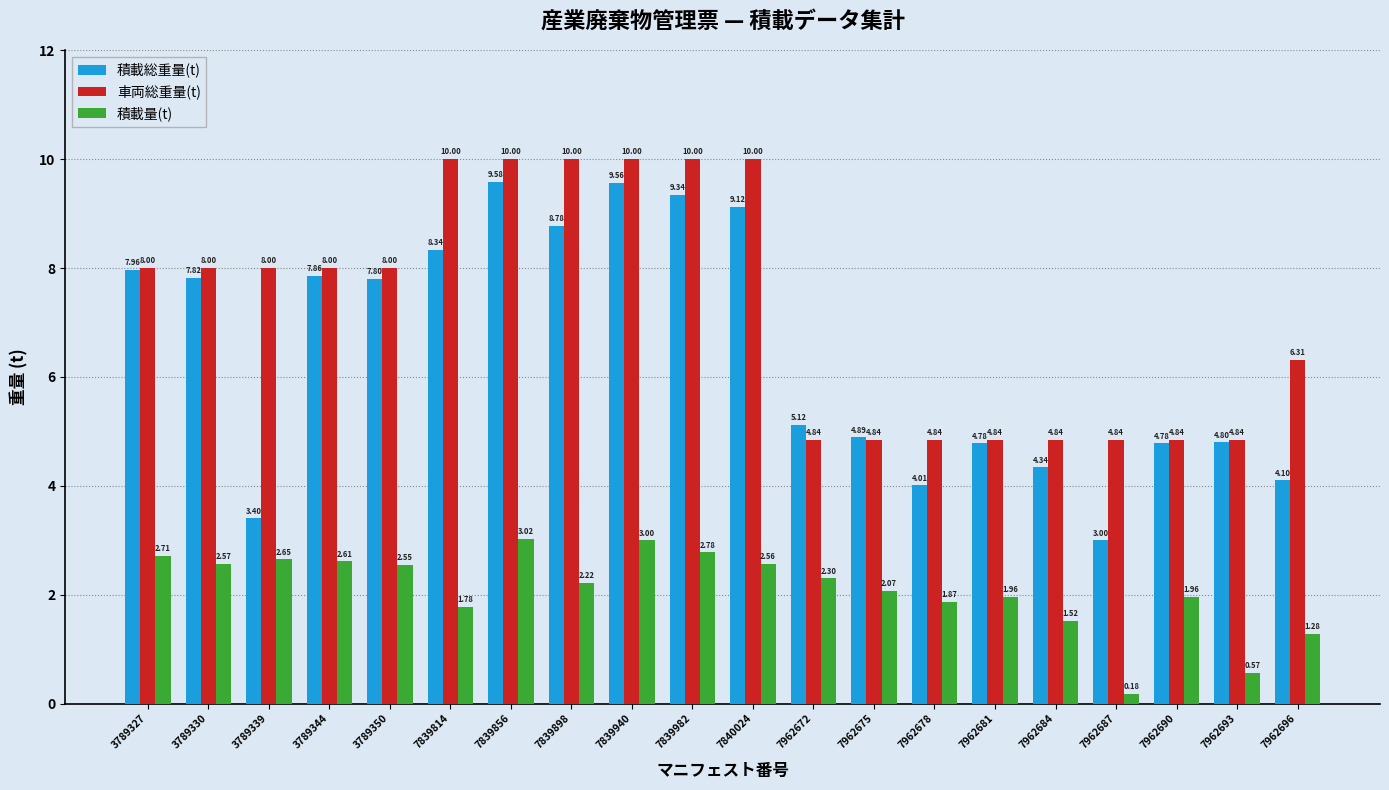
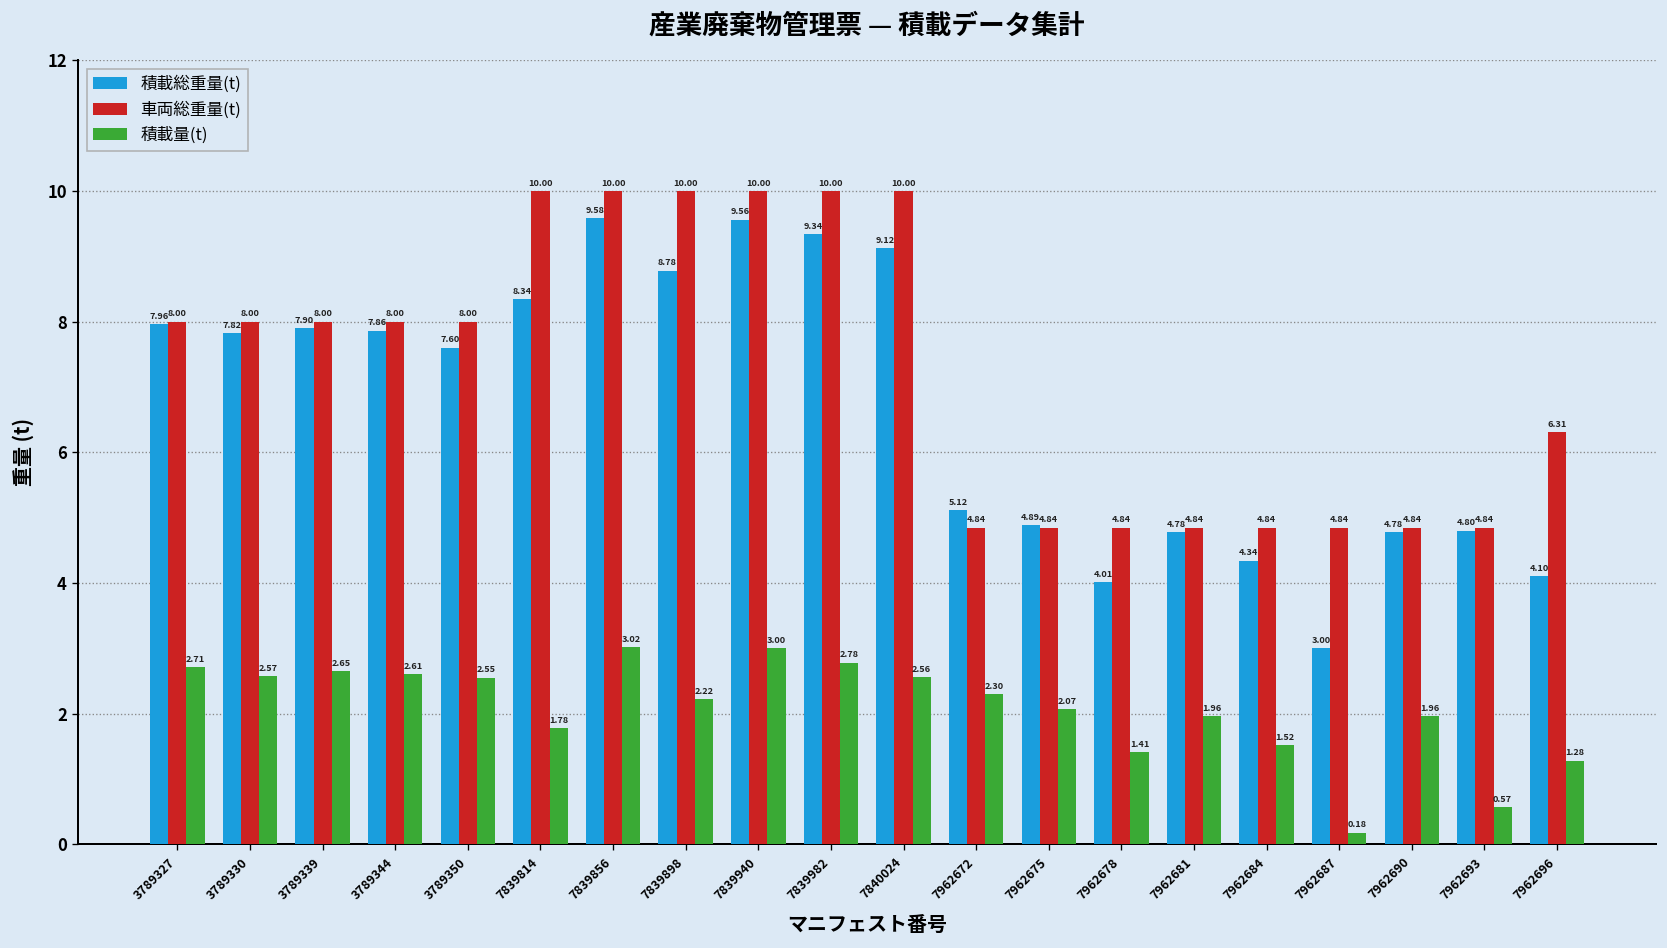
  {
    "積載総重量(t)": {
      "3789327": 7.96,
      "3789330": 7.82,
-     "3789339": 3.40,
+     "3789339": 7.90,
      "3789344": 7.86,
-     "3789350": 7.80,
+     "3789350": 7.60,
      "7839814": 8.34,
      "7839856": 9.58,
      "7839898": 8.78,
      "7839940": 9.56,
      "7839982": 9.34,
      "7840024": 9.12,
      "7962672": 5.12,
      "7962675": 4.89,
      "7962678": 4.01,
      "7962681": 4.78,
      "7962684": 4.34,
      "7962687": 3.00,
      "7962690": 4.78,
      "7962693": 4.80,
      "7962696": 4.10
    },
    "車両総重量(t)": {
      "3789327": 8.00,
      "3789330": 8.00,
      "3789339": 8.00,
      "3789344": 8.00,
      "3789350": 8.00,
      "7839814": 10.00,
      "7839856": 10.00,
      "7839898": 10.00,
      "7839940": 10.00,
      "7839982": 10.00,
      "7840024": 10.00,
      "7962672": 4.84,
      "7962675": 4.84,
      "7962678": 4.84,
      "7962681": 4.84,
      "7962684": 4.84,
      "7962687": 4.84,
      "7962690": 4.84,
      "7962693": 4.84,
      "7962696": 6.31
    },
    "積載量(t)": {
      "3789327": 2.71,
      "3789330": 2.57,
      "3789339": 2.65,
      "3789344": 2.61,
      "3789350": 2.55,
      "7839814": 1.78,
      "7839856": 3.02,
      "7839898": 2.22,
      "7839940": 3.00,
      "7839982": 2.78,
      "7840024": 2.56,
      "7962672": 2.30,
      "7962675": 2.07,
-     "7962678": 1.87,
+     "7962678": 1.41,
      "7962681": 1.96,
      "7962684": 1.52,
      "7962687": 0.18,
      "7962690": 1.96,
      "7962693": 0.57,
      "7962696": 1.28
    }
  }
